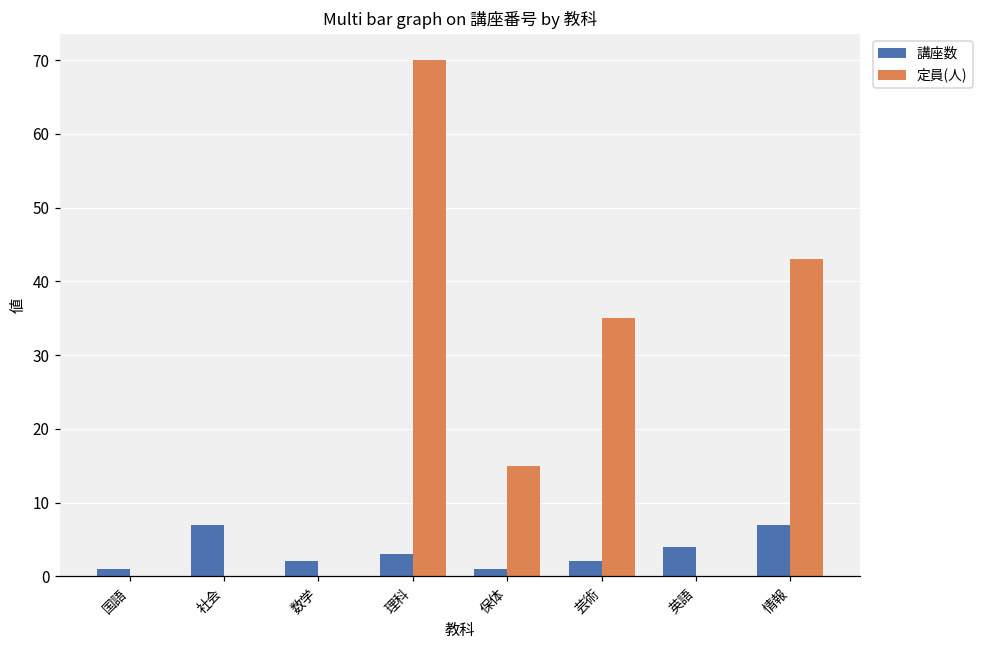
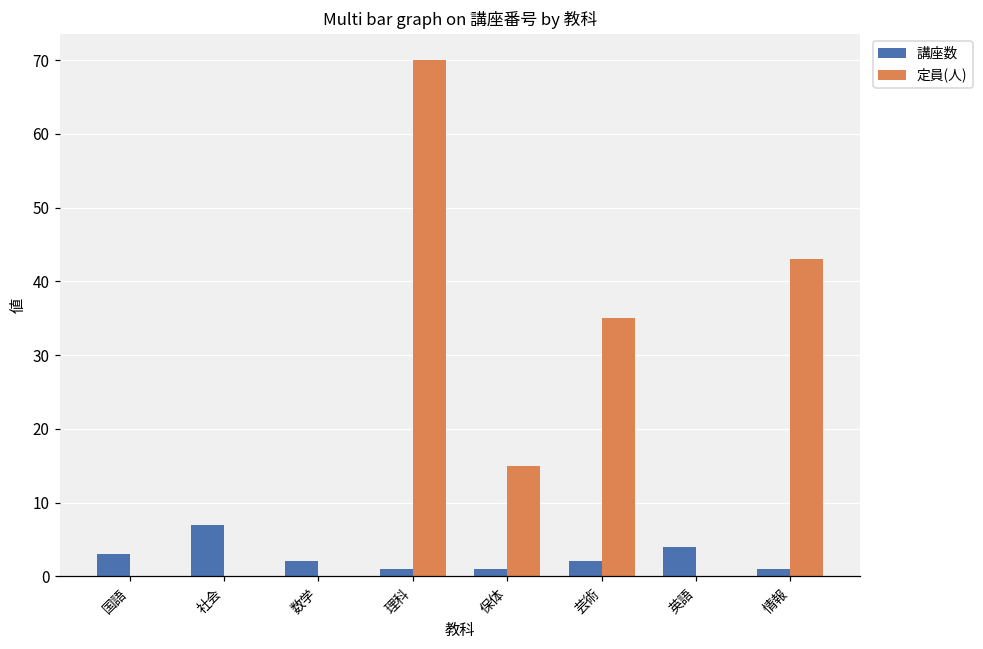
  {
    "講座数": {
-     "国語": 1,
+     "国語": 3,
      "社会": 7,
      "数学": 2,
-     "理科": 3,
+     "理科": 1,
      "保体": 1,
      "芸術": 2,
      "英語": 4,
-     "情報": 7
+     "情報": 1
    },
    "定員(人)": {
      "国語": 0,
      "社会": 0,
      "数学": 0,
      "理科": 70,
      "保体": 15,
      "芸術": 35,
      "英語": 0,
      "情報": 43
    }
  }
